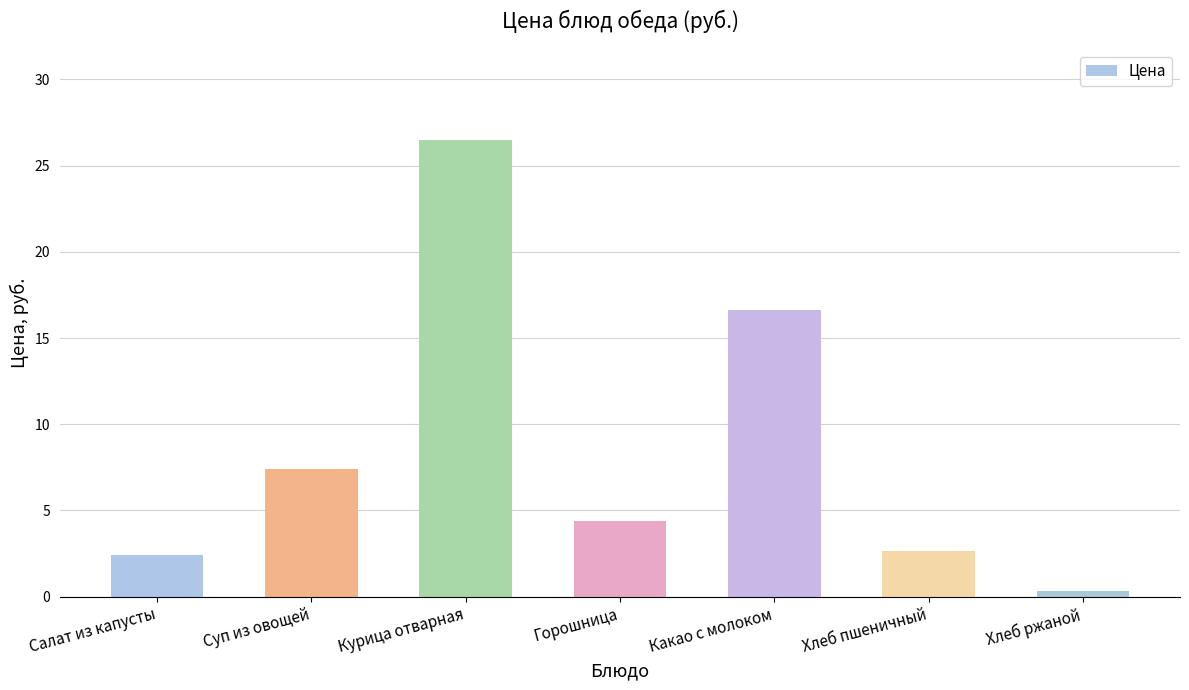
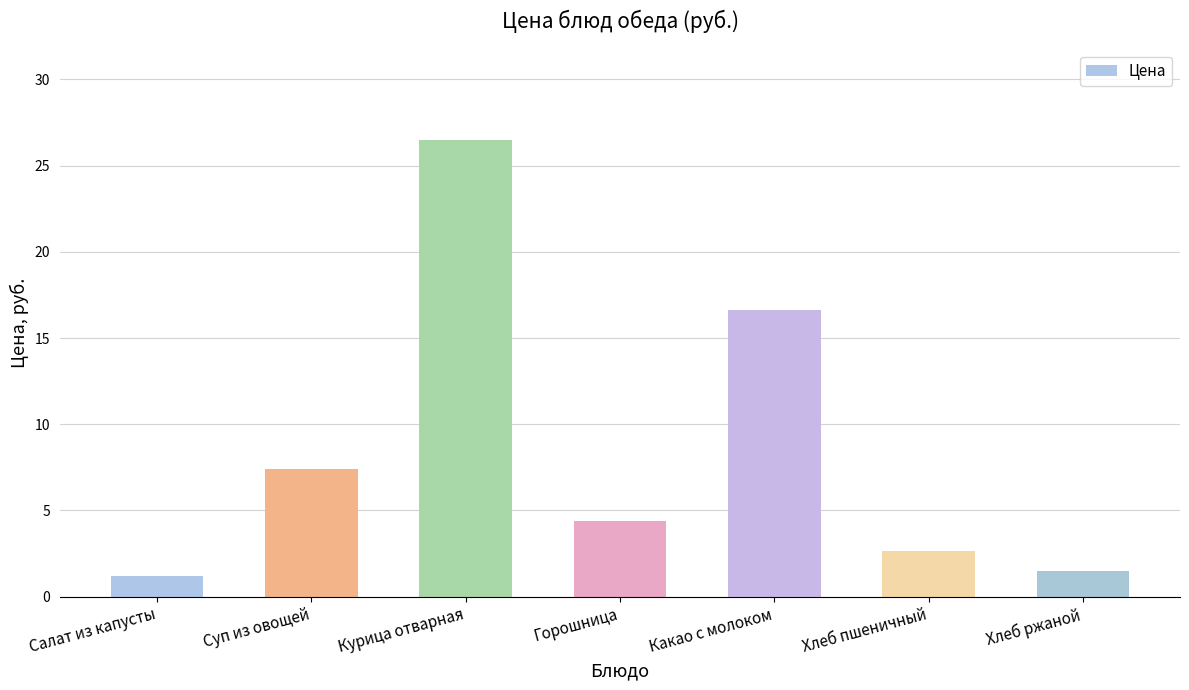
  {
-   "Салат из капусты": 2.4,
+   "Салат из капусты": 1.2,
    "Суп из овощей": 7.4,
    "Курица отварная": 26.5,
    "Горошница": 4.4,
    "Какао с молоком": 16.6,
    "Хлеб пшеничный": 2.6,
-   "Хлеб ржаной": 0.3
+   "Хлеб ржаной": 1.5
  }
